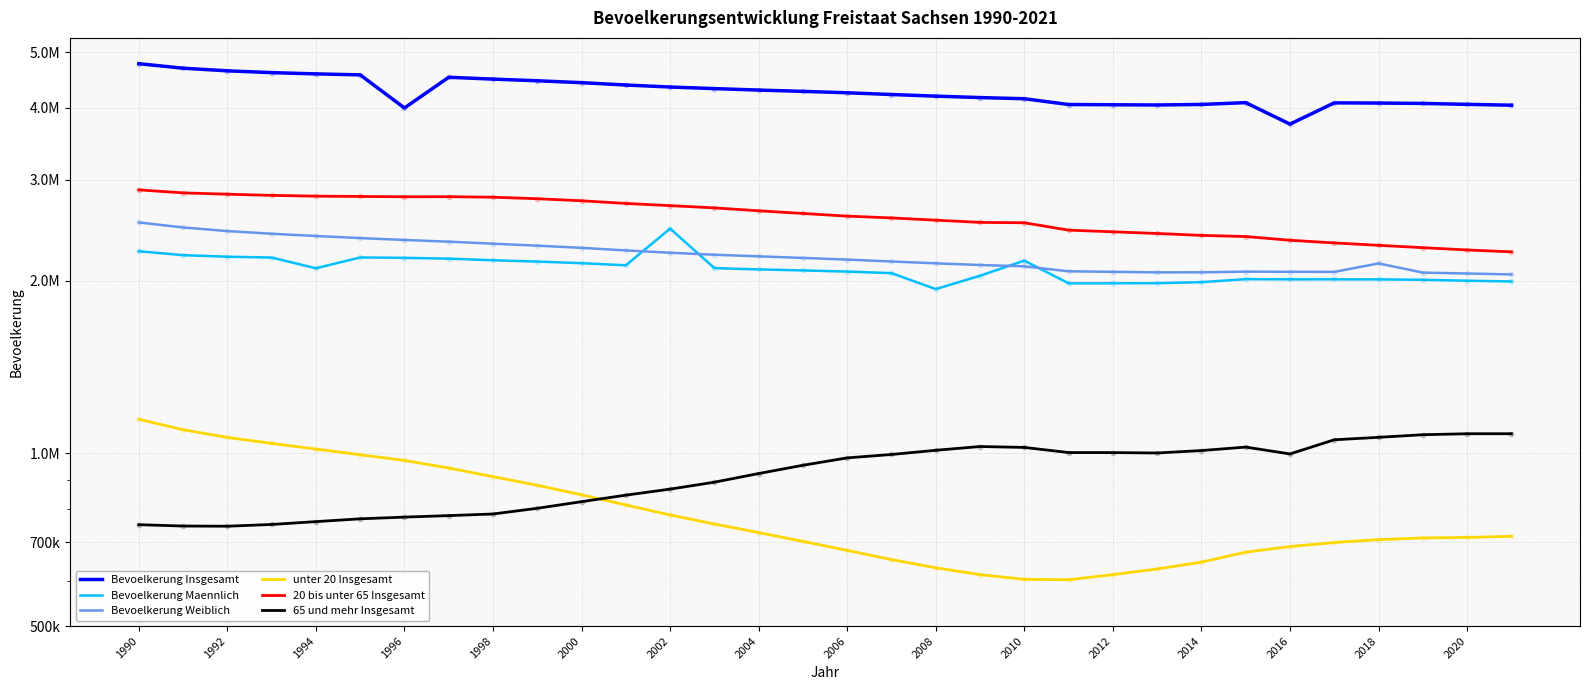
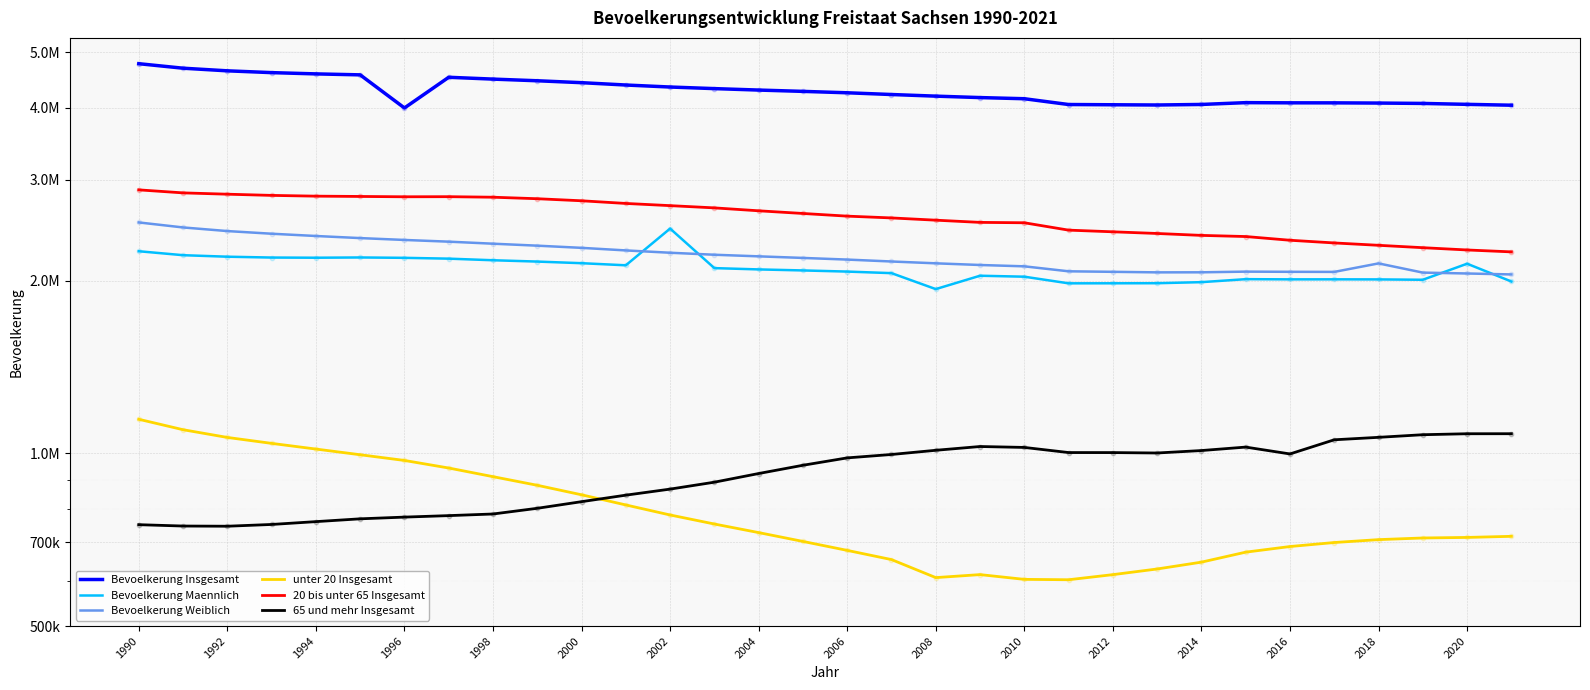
  {
    "Bevoelkerung Insgesamt": {
      "1990": 4800000,
      "1992": 4600000,
      "1994": 4600000,
      "1996": 4000000,
      "1998": 4500000,
      "2000": 4400000,
      "2002": 4300000,
      "2004": 4300000,
      "2006": 4200000,
      "2008": 4200000,
      "2010": 4100000,
      "2012": 4100000,
      "2014": 4100000,
-     "2016": 3700000,
+     "2016": 4100000,
      "2018": 4100000,
      "2020": 4100000
    },
    "Bevoelkerung Maennlich": {
      "1990": 2250000,
      "1992": 2200000,
-     "1994": 2100000,
+     "1994": 2190000,
      "1996": 2190000,
      "1998": 2170000,
      "2000": 2140000,
      "2002": 2460000,
      "2004": 2090000,
      "2006": 2070000,
      "2008": 1930000,
-     "2010": 2170000,
+     "2010": 2030000,
      "2012": 1980000,
      "2014": 1990000,
      "2016": 2010000,
      "2018": 2010000,
-     "2020": 2000000
+     "2020": 2140000
    },
    "Bevoelkerung Weiblich": {
      "1990": 2500000,
      "1992": 2440000,
      "1994": 2390000,
      "1996": 2350000,
      "1998": 2320000,
      "2000": 2280000,
      "2002": 2240000,
      "2004": 2200000,
      "2006": 2180000,
      "2008": 2140000,
      "2010": 2120000,
      "2012": 2070000,
      "2014": 2070000,
      "2016": 2070000,
      "2018": 2140000,
      "2020": 2060000
    },
    "unter 20 Insgesamt": {
      "1990": 1150000,
      "1992": 1070000,
      "1994": 1020000,
      "1996": 970000,
      "1998": 910000,
      "2000": 850000,
      "2002": 780000,
      "2004": 730000,
      "2006": 680000,
-     "2008": 630000,
+     "2008": 610000,
      "2010": 600000,
      "2012": 610000,
      "2014": 650000,
      "2016": 690000,
      "2018": 710000,
      "2020": 710000
    },
    "20 bis unter 65 Insgesamt": {
      "1990": 2900000,
      "1992": 2800000,
      "1994": 2800000,
      "1996": 2800000,
      "1998": 2800000,
      "2000": 2800000,
      "2002": 2700000,
      "2004": 2600000,
      "2006": 2600000,
      "2008": 2500000,
      "2010": 2500000,
      "2012": 2430000,
      "2014": 2400000,
      "2016": 2350000,
      "2018": 2300000,
      "2020": 2260000
    },
    "65 und mehr Insgesamt": {
      "1990": 750000,
      "1992": 750000,
      "1994": 760000,
      "1996": 770000,
      "1998": 780000,
      "2000": 820000,
      "2002": 870000,
      "2004": 920000,
      "2006": 980000,
      "2008": 1010000,
      "2010": 1020000,
      "2012": 1000000,
      "2014": 1010000,
      "2016": 1000000,
      "2018": 1070000,
      "2020": 1080000
    }
  }
